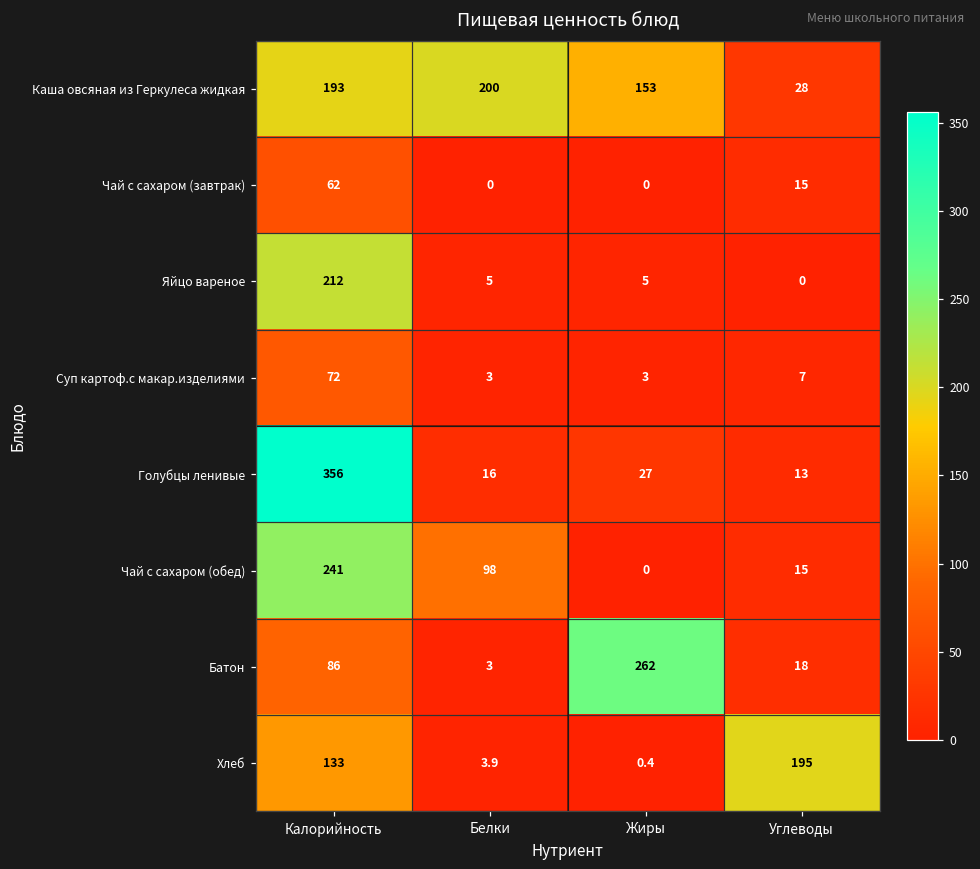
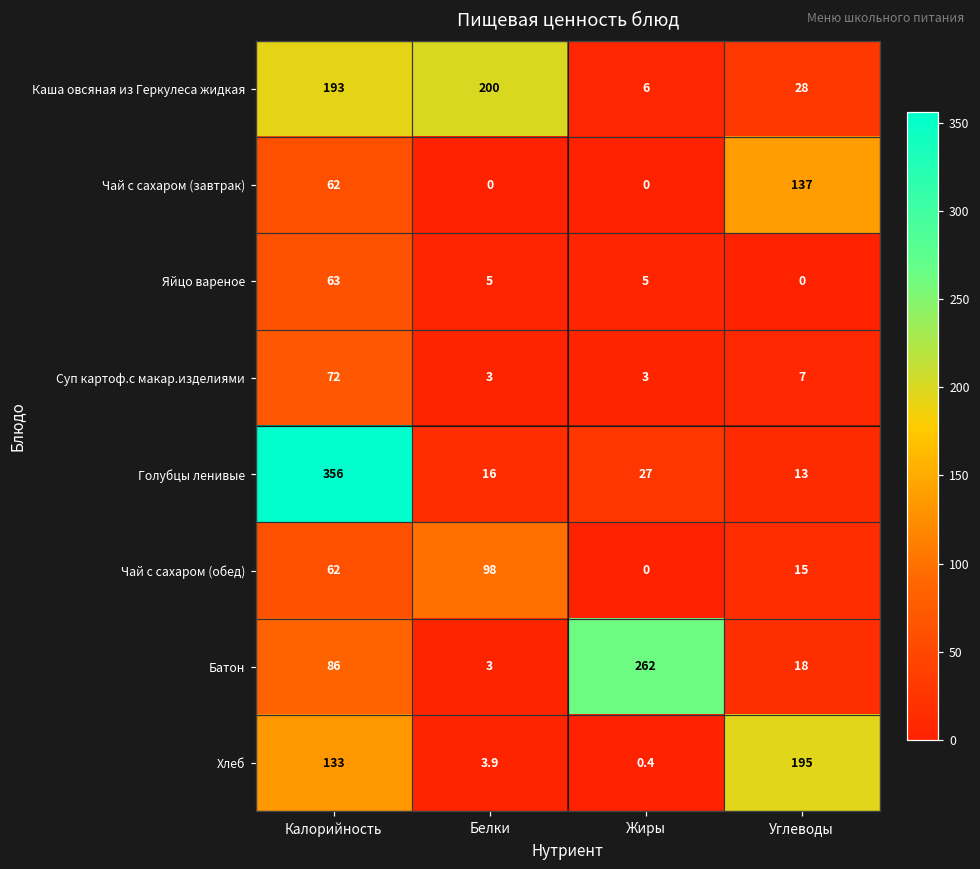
  {
    "Каша овсяная из Геркулеса жидкая": {
      "Калорийность": 193,
      "Белки": 200,
-     "Жиры": 153,
+     "Жиры": 6,
      "Углеводы": 28
    },
    "Чай с сахаром (завтрак)": {
      "Калорийность": 62,
      "Белки": 0,
      "Жиры": 0,
-     "Углеводы": 15
+     "Углеводы": 137
    },
    "Яйцо вареное": {
-     "Калорийность": 212,
+     "Калорийность": 63,
      "Белки": 5,
      "Жиры": 5,
      "Углеводы": 0
    },
    "Суп картоф.с макар.изделиями": {
      "Калорийность": 72,
      "Белки": 3,
      "Жиры": 3,
      "Углеводы": 7
    },
    "Голубцы ленивые": {
      "Калорийность": 356,
      "Белки": 16,
      "Жиры": 27,
      "Углеводы": 13
    },
    "Чай с сахаром (обед)": {
-     "Калорийность": 241,
+     "Калорийность": 62,
      "Белки": 98,
      "Жиры": 0,
      "Углеводы": 15
    },
    "Батон": {
      "Калорийность": 86,
      "Белки": 3,
      "Жиры": 262,
      "Углеводы": 18
    },
    "Хлеб": {
      "Калорийность": 133,
      "Белки": 3.9,
      "Жиры": 0.4,
      "Углеводы": 195
    }
  }
